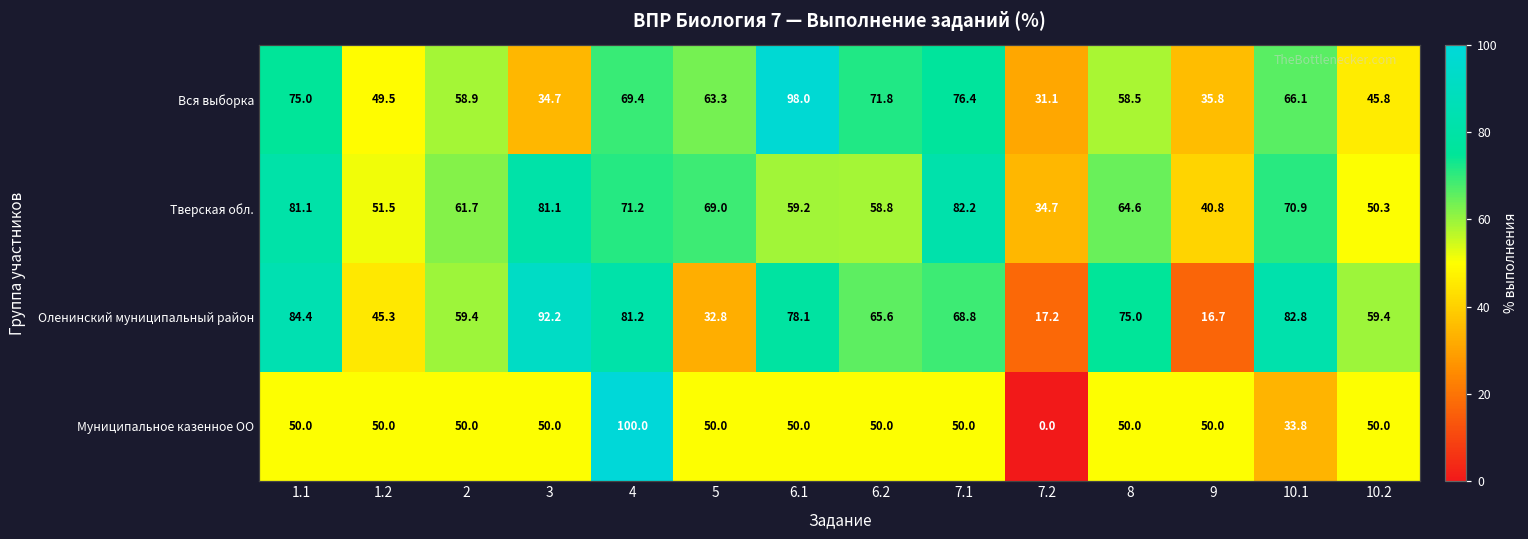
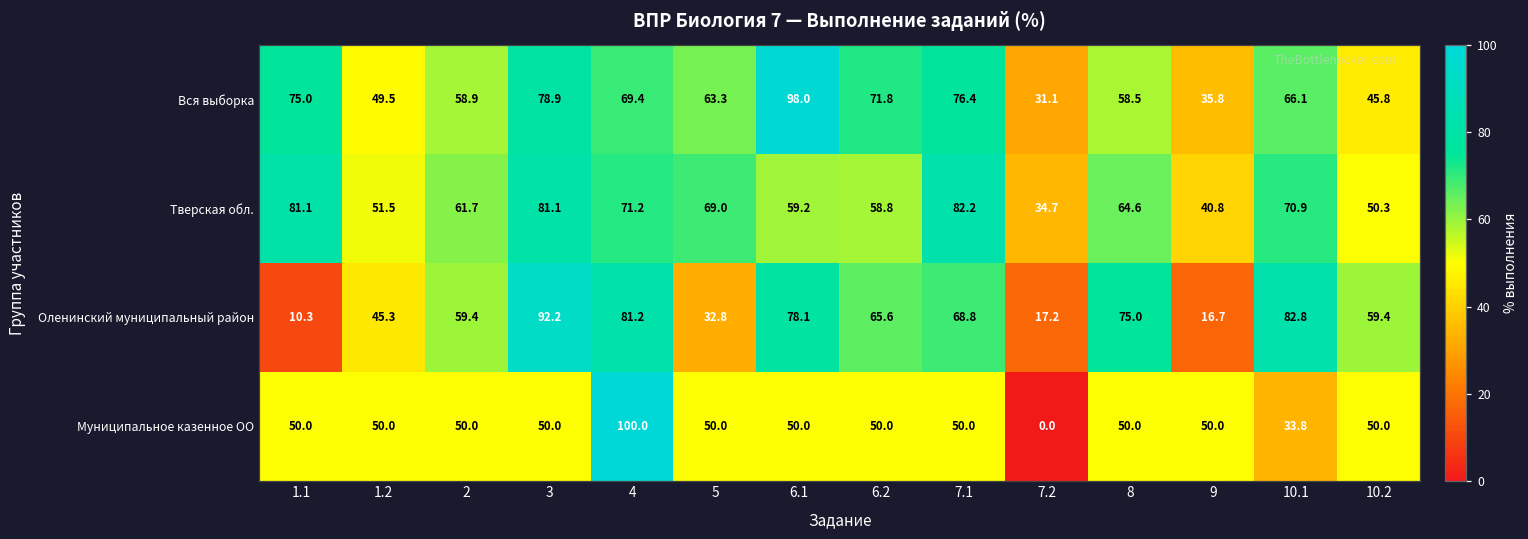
  {
    "Вся выборка": {
      "1.1": 75.0,
      "1.2": 49.5,
      "2": 58.9,
-     "3": 34.7,
+     "3": 78.9,
      "4": 69.4,
      "5": 63.3,
      "6.1": 98.0,
      "6.2": 71.8,
      "7.1": 76.4,
      "7.2": 31.1,
      "8": 58.5,
      "9": 35.8,
      "10.2": 45.8
    },
    "Тверская обл.": {
      "1.1": 81.1,
      "1.2": 51.5,
      "2": 61.7,
      "3": 81.1,
      "4": 71.2,
      "5": 69.0,
      "6.1": 59.2,
      "6.2": 58.8,
      "7.1": 82.2,
      "7.2": 34.7,
      "8": 64.6,
      "9": 40.8,
      "10.1": 70.9,
      "10.2": 50.3
    },
    "Оленинский муниципальный район": {
-     "1.1": 84.4,
+     "1.1": 10.3,
      "1.2": 45.3,
      "2": 59.4,
      "3": 92.2,
      "4": 81.2,
      "5": 32.8,
      "6.1": 78.1,
      "6.2": 65.6,
      "7.1": 68.8,
      "7.2": 17.2,
      "8": 75.0,
      "9": 16.7,
      "10.1": 82.8,
      "10.2": 59.4
    },
    "Муниципальное казенное ОО": {
      "1.1": 50.0,
      "1.2": 50.0,
      "2": 50.0,
      "3": 50.0,
      "4": 100.0,
      "5": 50.0,
      "6.1": 50.0,
      "6.2": 50.0,
      "7.1": 50.0,
      "7.2": 0.0,
      "8": 50.0,
      "9": 50.0,
      "10.1": 33.8,
      "10.2": 50.0
    }
  }
